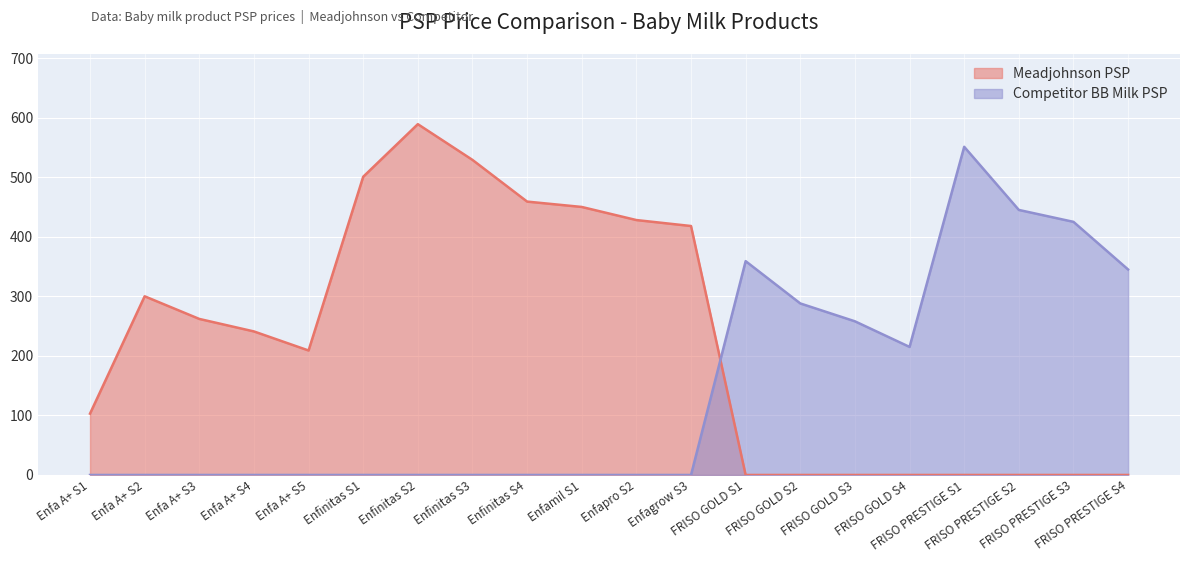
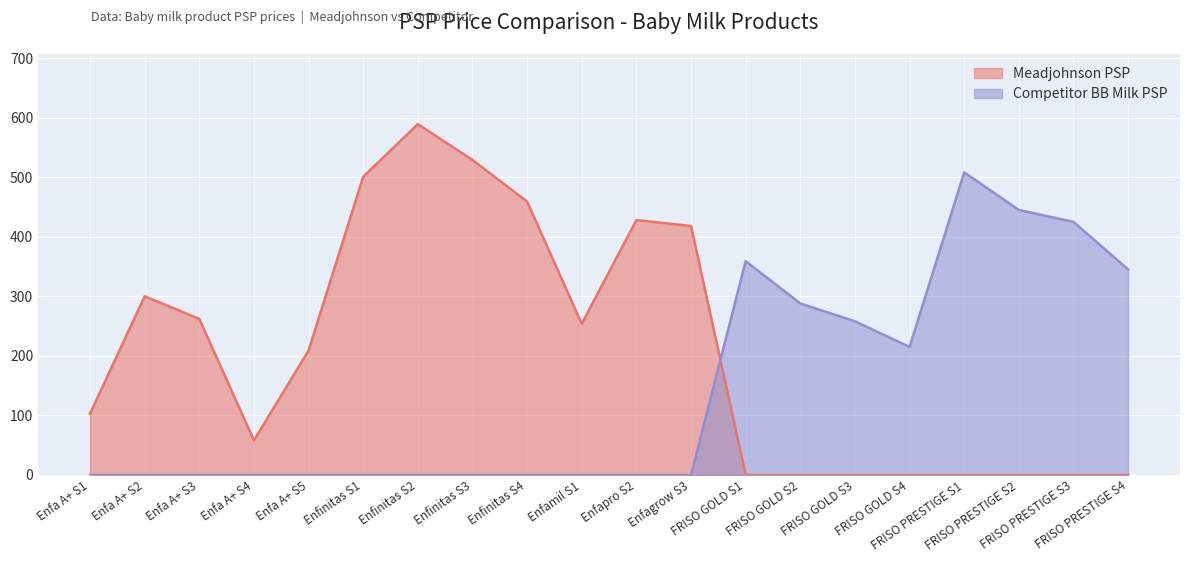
  {
    "Meadjohnson PSP": {
      "Enfa A+ S1": 100,
      "Enfa A+ S2": 300,
      "Enfa A+ S3": 260,
-     "Enfa A+ S4": 240,
+     "Enfa A+ S4": 60,
      "Enfa A+ S5": 210,
      "Enfinitas S1": 500,
      "Enfinitas S2": 590,
      "Enfinitas S3": 530,
      "Enfinitas S4": 460,
-     "Enfamil S1": 450,
+     "Enfamil S1": 250,
      "Enfapro S2": 430,
      "Enfagrow S3": 420,
      "FRISO GOLD S1": 0,
      "FRISO GOLD S2": 0,
      "FRISO GOLD S3": 0,
      "FRISO GOLD S4": 0,
      "FRISO PRESTIGE S1": 0,
      "FRISO PRESTIGE S2": 0,
      "FRISO PRESTIGE S3": 0,
      "FRISO PRESTIGE S4": 0
    },
    "Competitor BB Milk PSP": {
      "Enfa A+ S1": 0,
      "Enfa A+ S2": 0,
      "Enfa A+ S3": 0,
      "Enfa A+ S4": 0,
      "Enfa A+ S5": 0,
      "Enfinitas S1": 0,
      "Enfinitas S2": 0,
      "Enfinitas S3": 0,
      "Enfinitas S4": 0,
      "Enfamil S1": 0,
      "Enfapro S2": 0,
      "Enfagrow S3": 0,
      "FRISO GOLD S1": 360,
      "FRISO GOLD S2": 290,
      "FRISO GOLD S3": 260,
      "FRISO GOLD S4": 220,
-     "FRISO PRESTIGE S1": 550,
+     "FRISO PRESTIGE S1": 510,
      "FRISO PRESTIGE S2": 450,
      "FRISO PRESTIGE S3": 430,
      "FRISO PRESTIGE S4": 350
    }
  }
